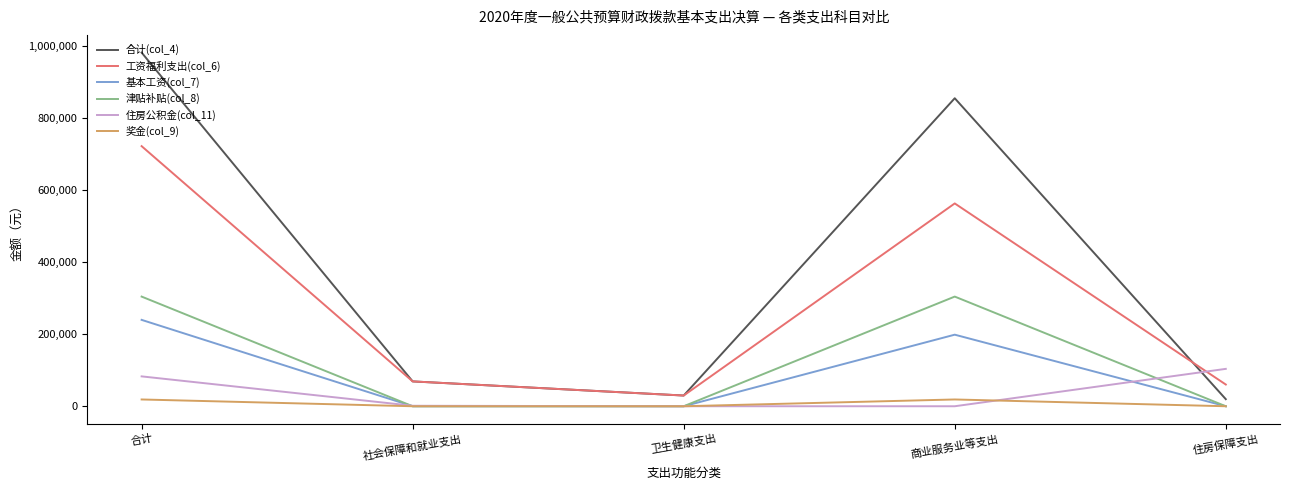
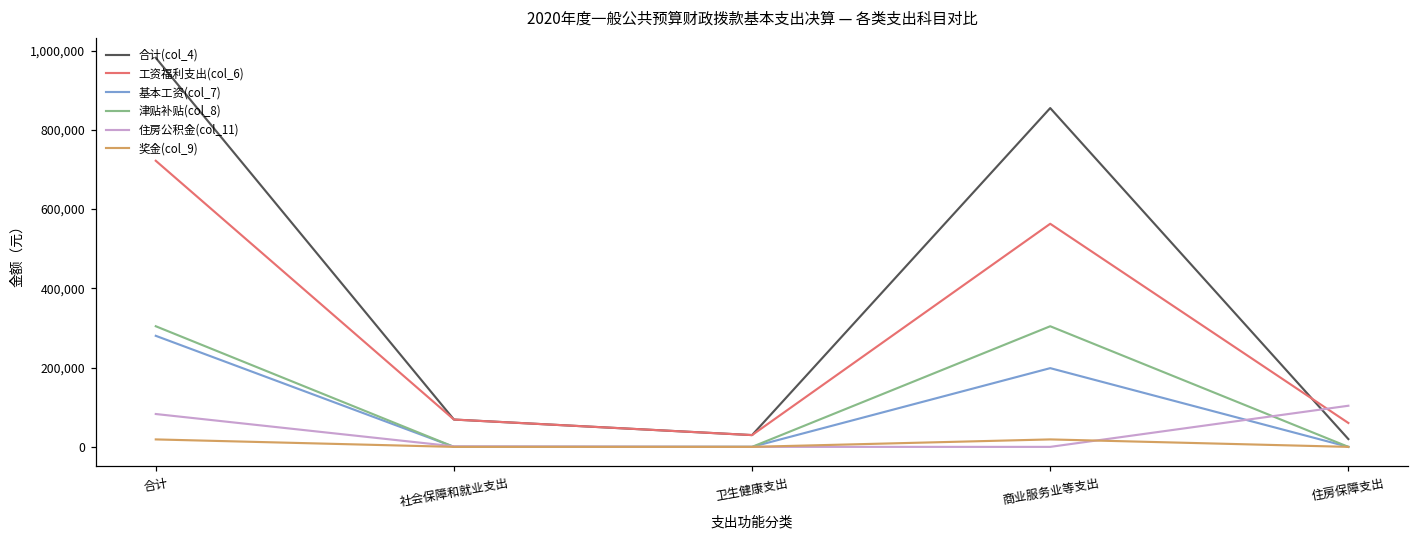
  {
    "合计(col_4)": {
      "合计": "980,000",
      "商业服务业等支出": "860,000",
      "住房保障支出": "20,000"
    },
    "基本工资(col_7)": {
-     "合计": "240,000",
+     "合计": "280,000",
      "商业服务业等支出": "200,000"
    },
    "津贴补贴(col_8)": {
      "合计": "300,000",
      "商业服务业等支出": "300,000"
    },
    "住房公积金(col_11)": {
      "合计": "80,000",
      "商业服务业等支出": "0",
      "住房保障支出": "100,000"
    }
  }
